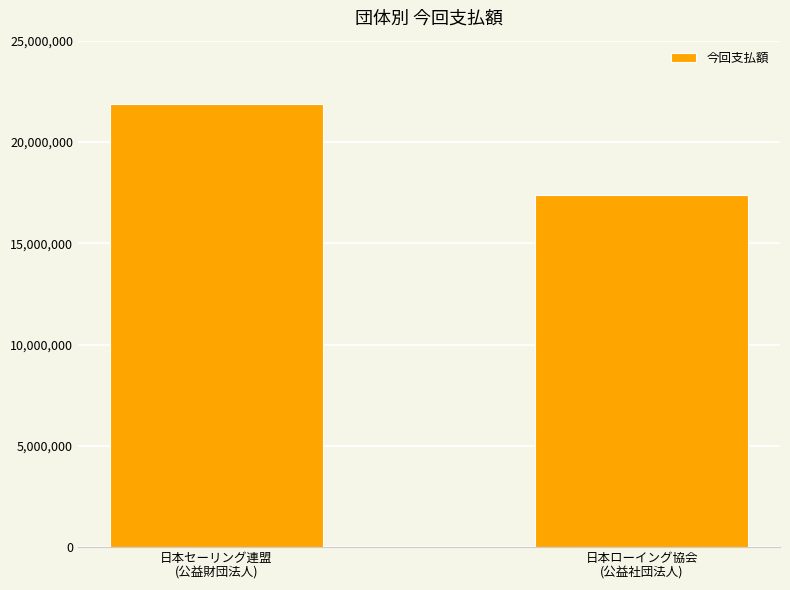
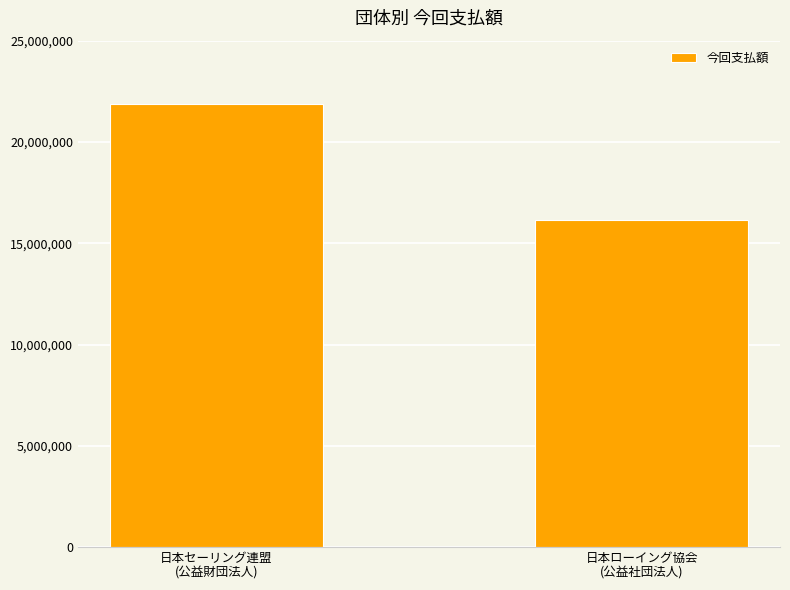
  {
    "日本セーリング連盟 (公益財団法人)": "21,900,000",
-   "日本ローイング協会 (公益社団法人)": "17,400,000"
+   "日本ローイング協会 (公益社団法人)": "16,200,000"
  }
